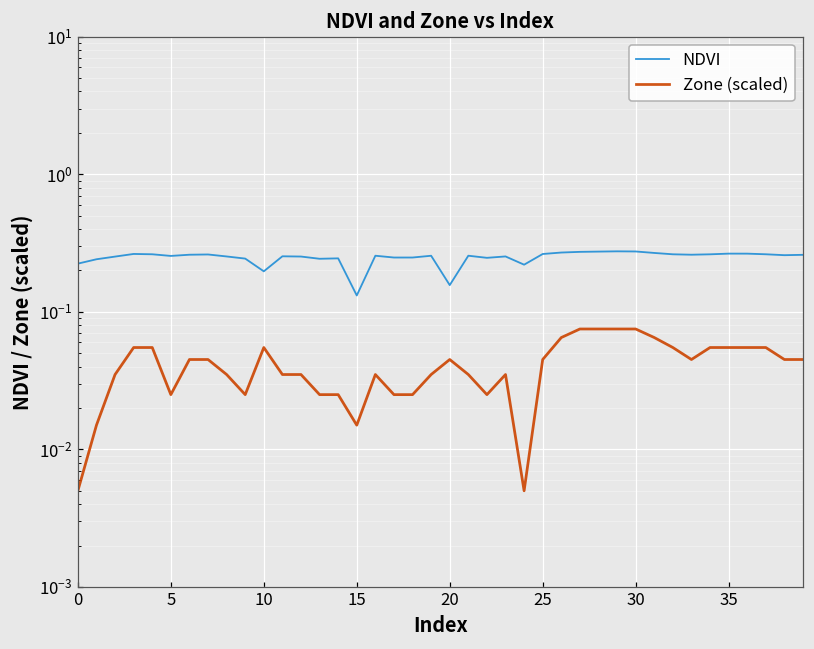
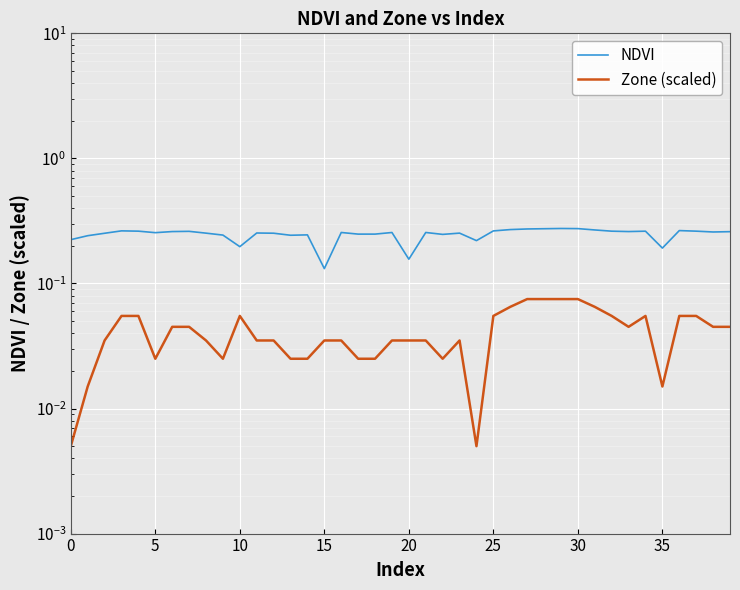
  {
    "NDVI": {
      "0": 0.22,
      "5": 0.25,
      "10": 0.20,
      "15": 0.13,
      "20": 0.16,
      "25": 0.26,
      "30": 0.27,
-     "35": 0.26
+     "35": 0.19
    },
    "Zone (scaled)": {
      "0": 0.005,
      "5": 0.025,
      "10": 0.06,
-     "15": 0.015,
-     "20": 0.045,
-     "25": 0.045,
+     "15": 0.035,
+     "20": 0.035,
+     "25": 0.06,
      "30": 0.08,
-     "35": 0.06
+     "35": 0.015
    }
  }
